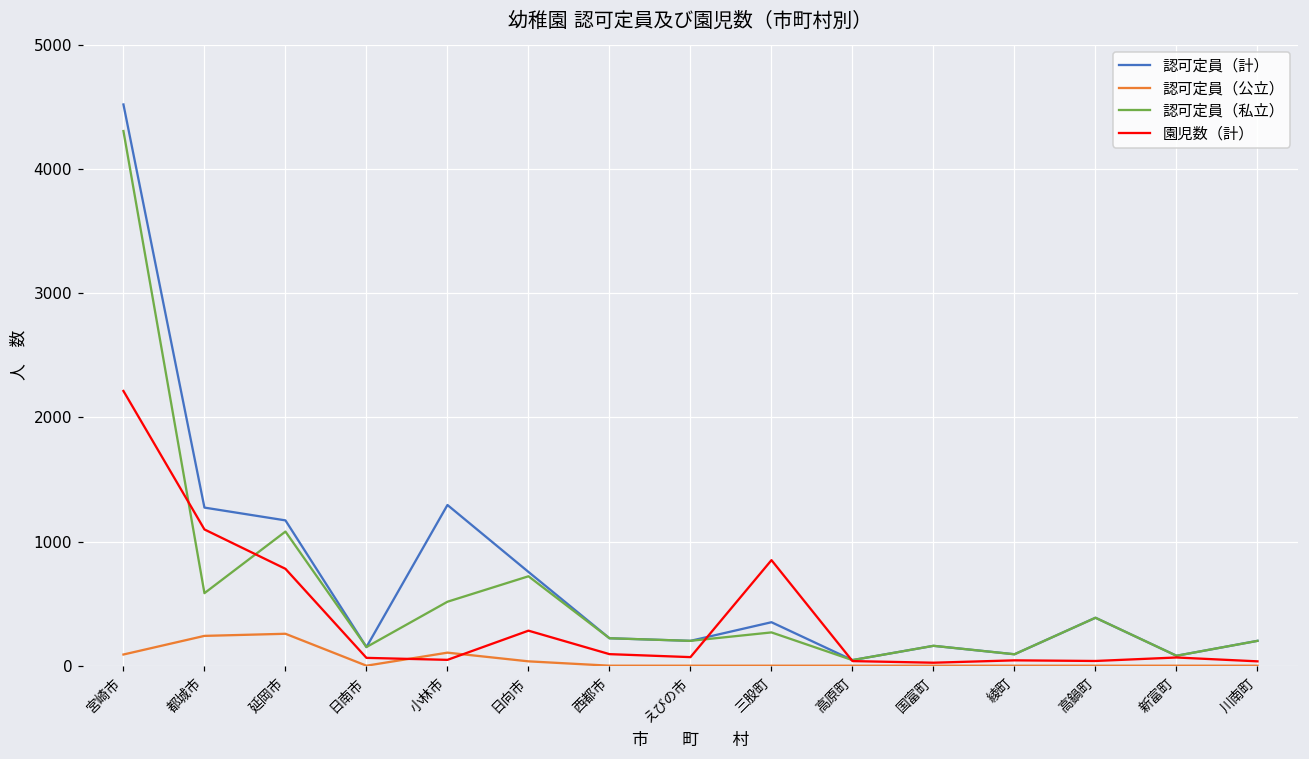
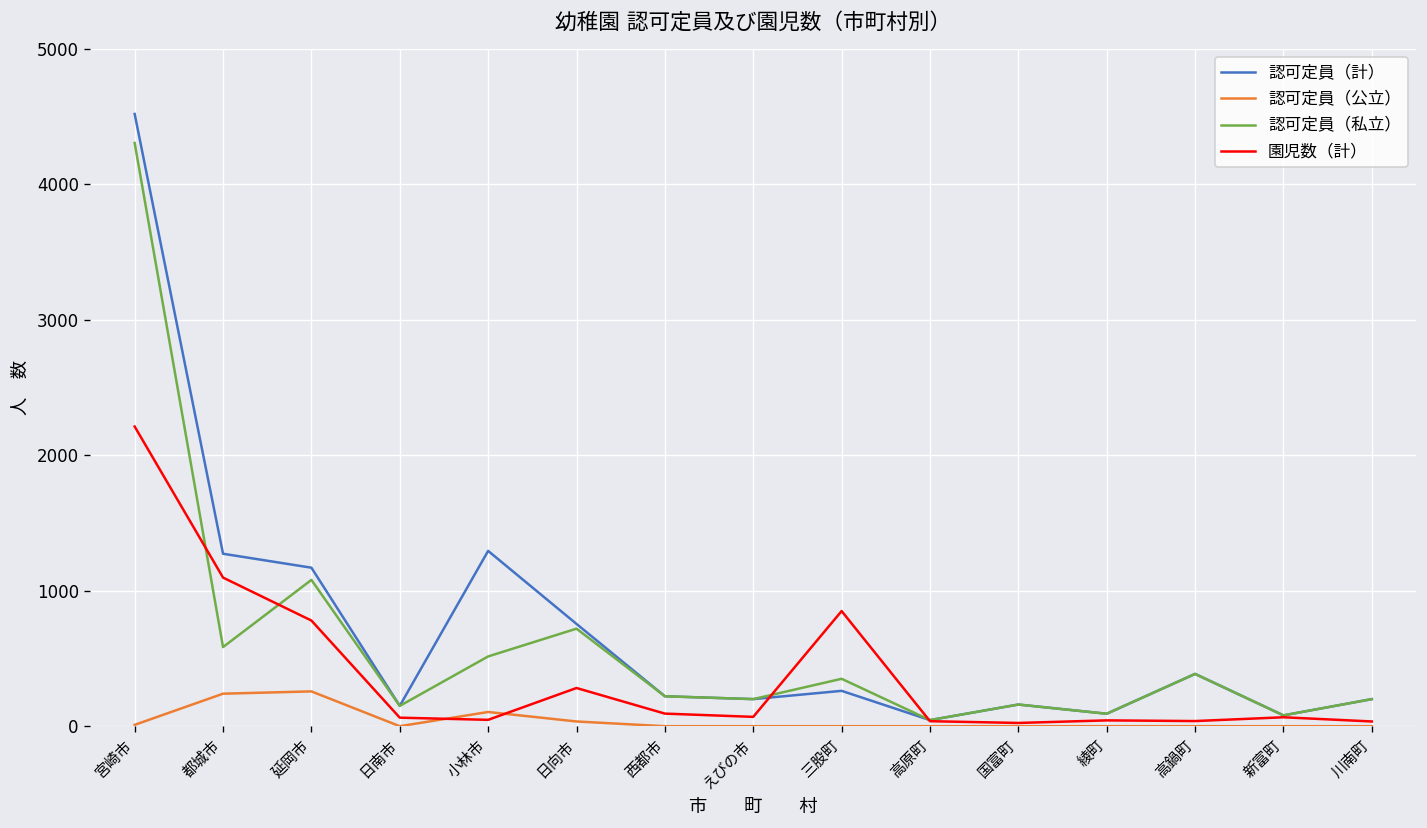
  {
    "認可定員（計）": {
      "宮崎市": 4520,
      "都城市": 1270,
      "延岡市": 1170,
      "小林市": 1290,
      "日向市": 760,
-     "三股町": 350
+     "三股町": 260
    },
    "認可定員（公立）": {
-     "宮崎市": 90,
+     "宮崎市": 10,
      "都城市": 240,
      "延岡市": 260,
      "日南市": 0,
      "小林市": 110,
      "日向市": 40,
      "西都市": 0,
      "えびの市": 0,
      "三股町": 0,
      "高原町": 0,
      "国富町": 0,
      "綾町": 0,
      "高鍋町": 0,
      "新富町": 0,
      "川南町": 0
    },
    "認可定員（私立）": {
      "宮崎市": 4310,
      "都城市": 580,
      "延岡市": 1080,
      "小林市": 520,
      "日向市": 720,
-     "三股町": 270
+     "三股町": 350
    },
    "園児数（計）": {
      "宮崎市": 2210,
      "都城市": 1100,
      "延岡市": 780,
      "日南市": 60,
      "小林市": 50,
      "日向市": 280,
      "西都市": 90,
      "えびの市": 70,
      "三股町": 850,
      "国富町": 20,
      "綾町": 40,
      "高鍋町": 40,
      "川南町": 40
    }
  }
